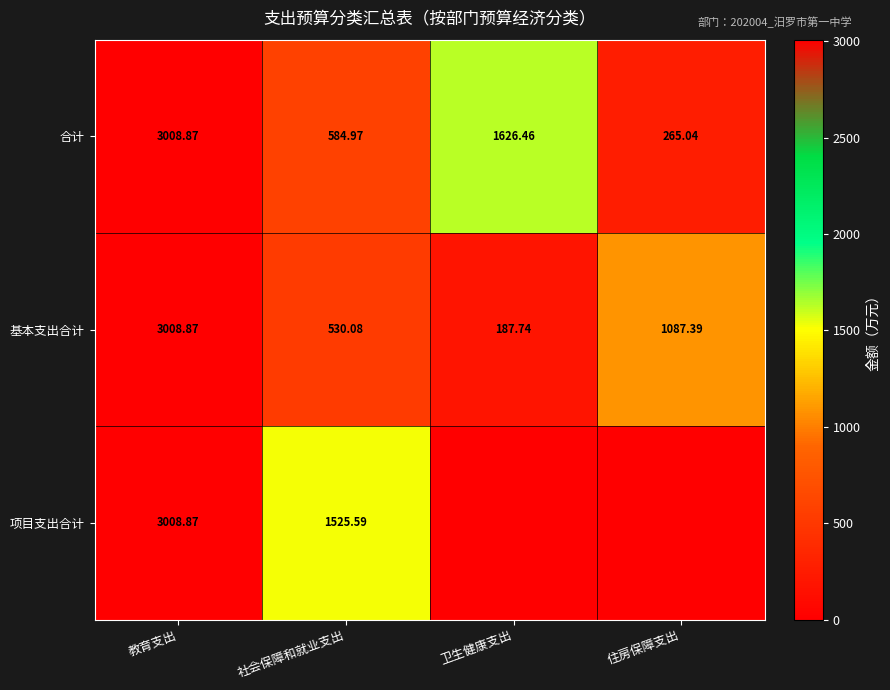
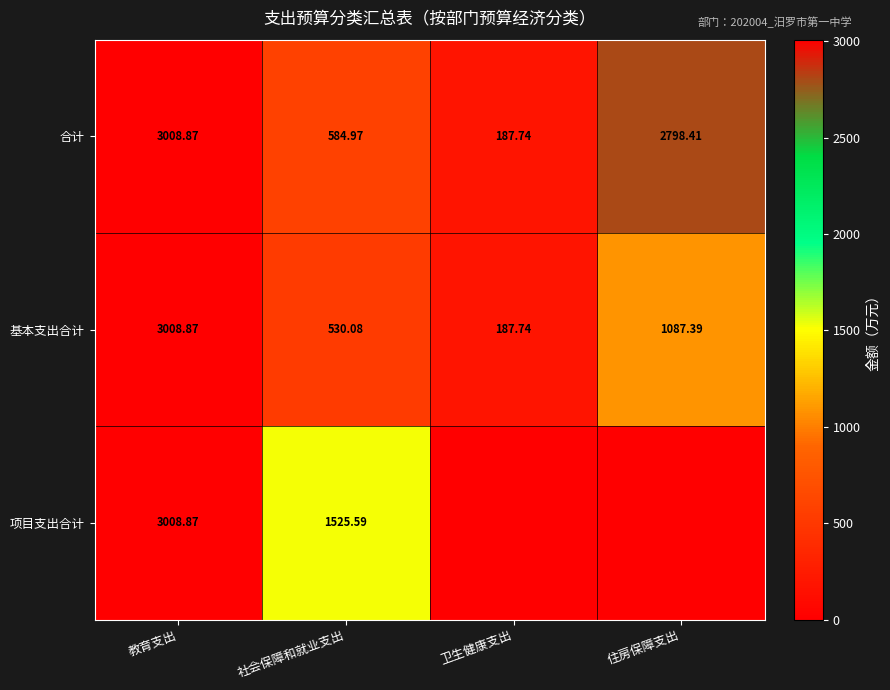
  {
    "合计": {
      "教育支出": 3008.87,
      "社会保障和就业支出": 584.97,
-     "卫生健康支出": 1626.46,
-     "住房保障支出": 265.04
+     "卫生健康支出": 187.74,
+     "住房保障支出": 2798.41
    },
    "基本支出合计": {
      "教育支出": 3008.87,
      "社会保障和就业支出": 530.08,
      "卫生健康支出": 187.74,
      "住房保障支出": 1087.39
    },
    "项目支出合计": {
      "教育支出": 3008.87,
      "社会保障和就业支出": 1525.59
    }
  }
